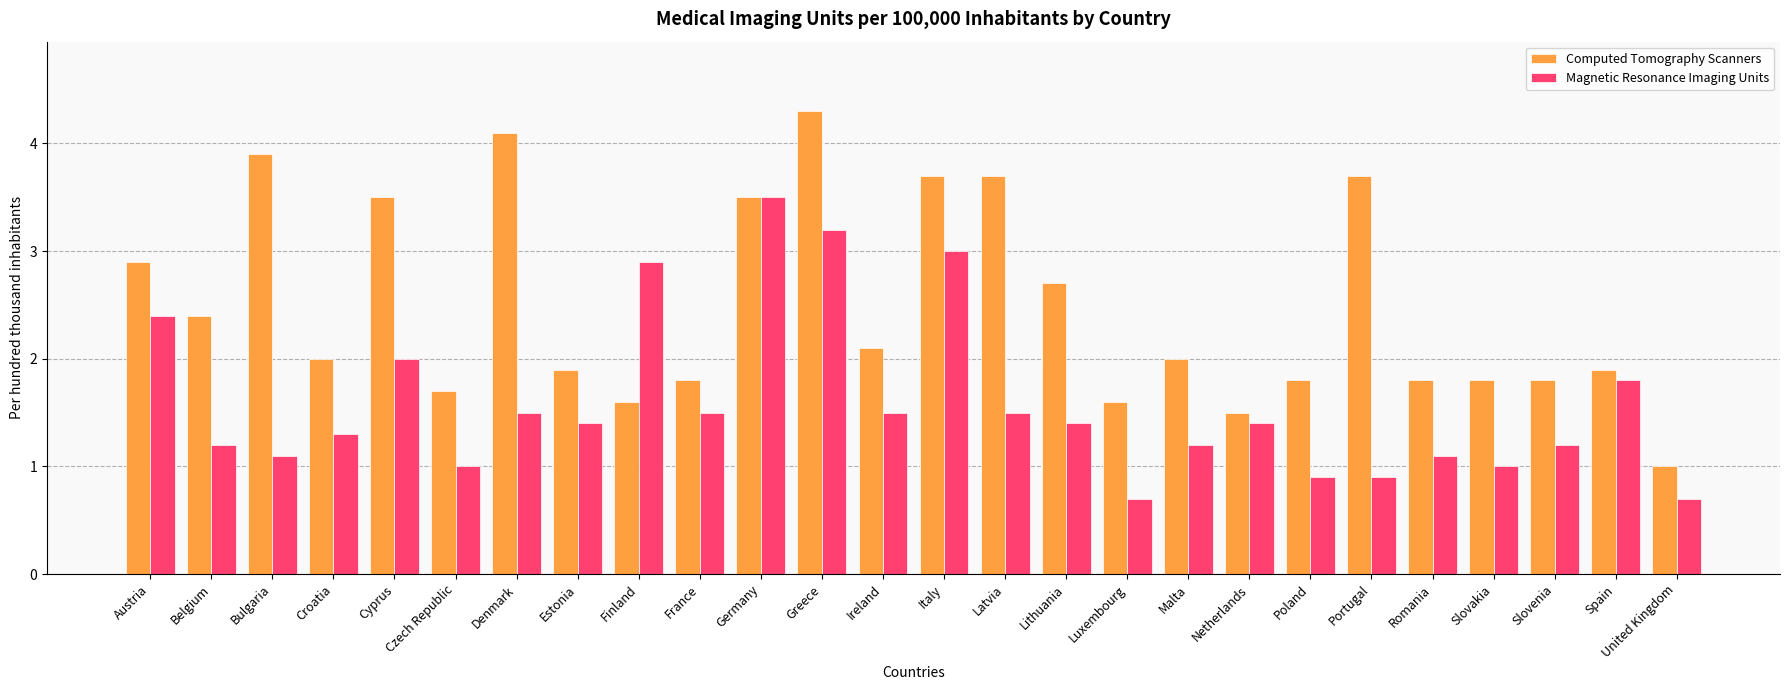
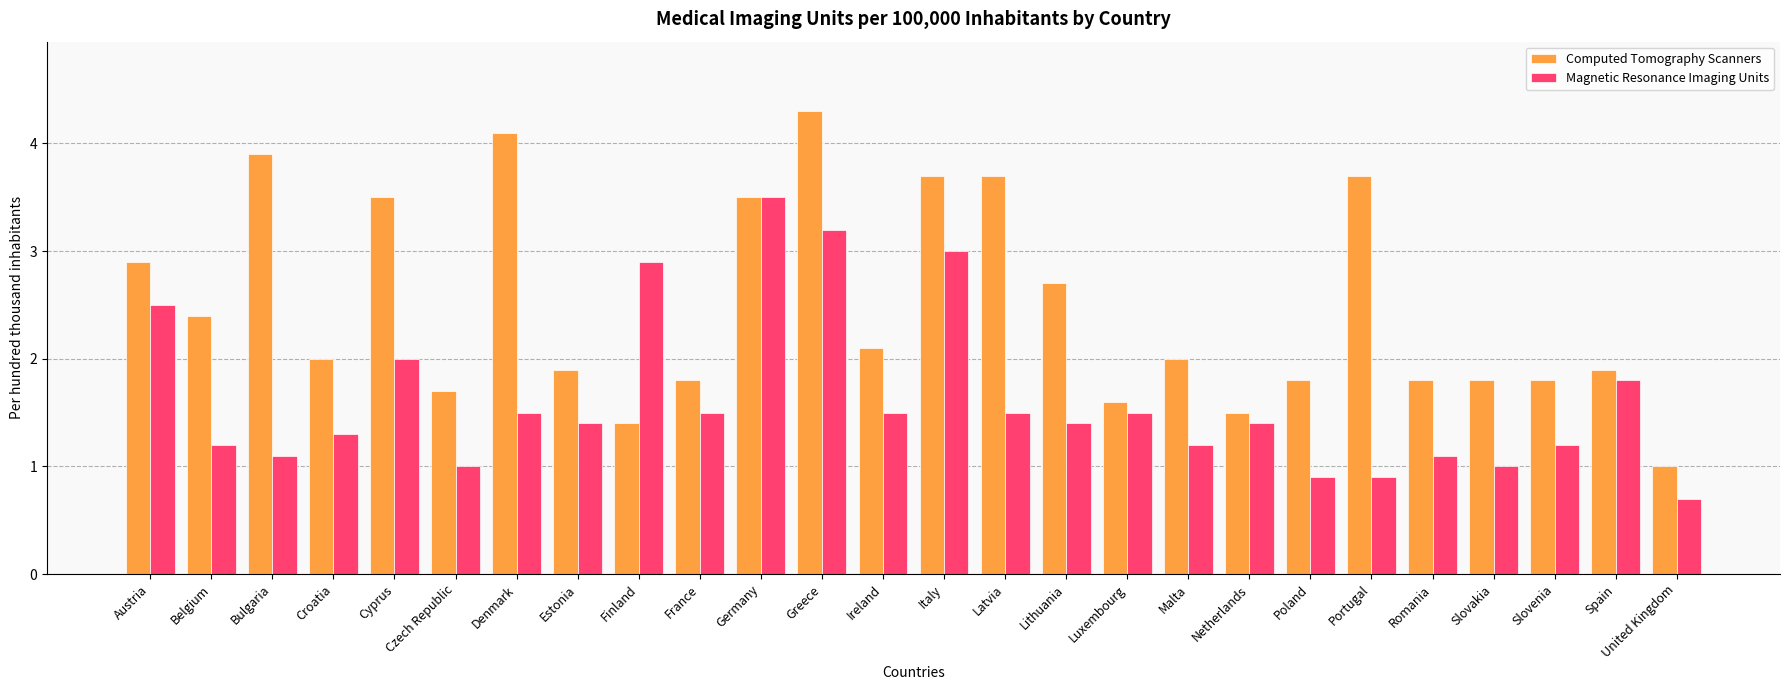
  {
    "Computed Tomography Scanners": {
      "Austria": 2.9,
      "Belgium": 2.4,
      "Bulgaria": 3.9,
      "Croatia": 2.0,
      "Cyprus": 3.5,
      "Czech Republic": 1.7,
      "Denmark": 4.1,
      "Estonia": 1.9,
-     "Finland": 1.6,
+     "Finland": 1.4,
      "France": 1.8,
      "Germany": 3.5,
      "Greece": 4.3,
      "Ireland": 2.1,
      "Italy": 3.7,
      "Latvia": 3.7,
      "Lithuania": 2.7,
      "Luxembourg": 1.6,
      "Malta": 2.0,
      "Netherlands": 1.5,
      "Poland": 1.8,
      "Portugal": 3.7,
      "Romania": 1.8,
      "Slovakia": 1.8,
      "Slovenia": 1.8,
      "Spain": 1.9,
      "United Kingdom": 1.0
    },
    "Magnetic Resonance Imaging Units": {
-     "Austria": 2.4,
+     "Austria": 2.5,
      "Belgium": 1.2,
      "Bulgaria": 1.1,
      "Croatia": 1.3,
      "Cyprus": 2.0,
      "Czech Republic": 1.0,
      "Denmark": 1.5,
      "Estonia": 1.4,
      "Finland": 2.9,
      "France": 1.5,
      "Germany": 3.5,
      "Greece": 3.2,
      "Ireland": 1.5,
      "Italy": 3.0,
      "Latvia": 1.5,
      "Lithuania": 1.4,
-     "Luxembourg": 0.7,
+     "Luxembourg": 1.5,
      "Malta": 1.2,
      "Netherlands": 1.4,
      "Poland": 0.9,
      "Portugal": 0.9,
      "Romania": 1.1,
      "Slovakia": 1.0,
      "Slovenia": 1.2,
      "Spain": 1.8,
      "United Kingdom": 0.7
    }
  }
